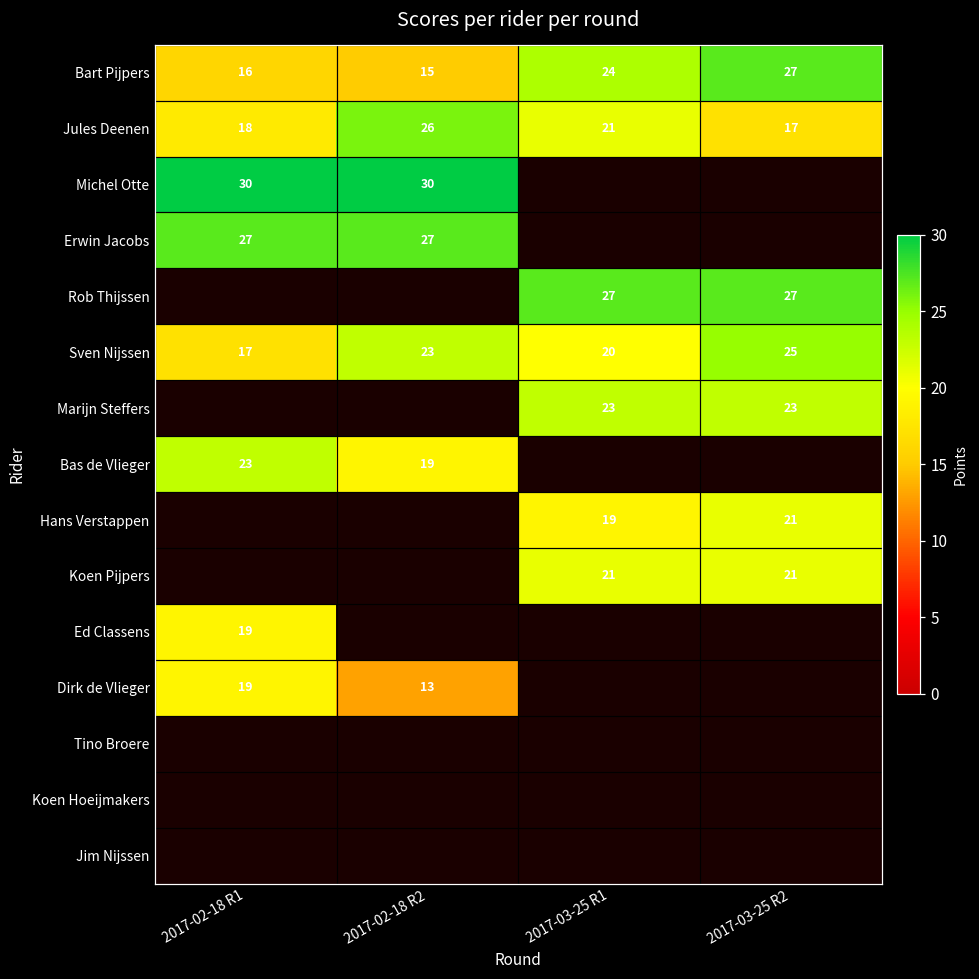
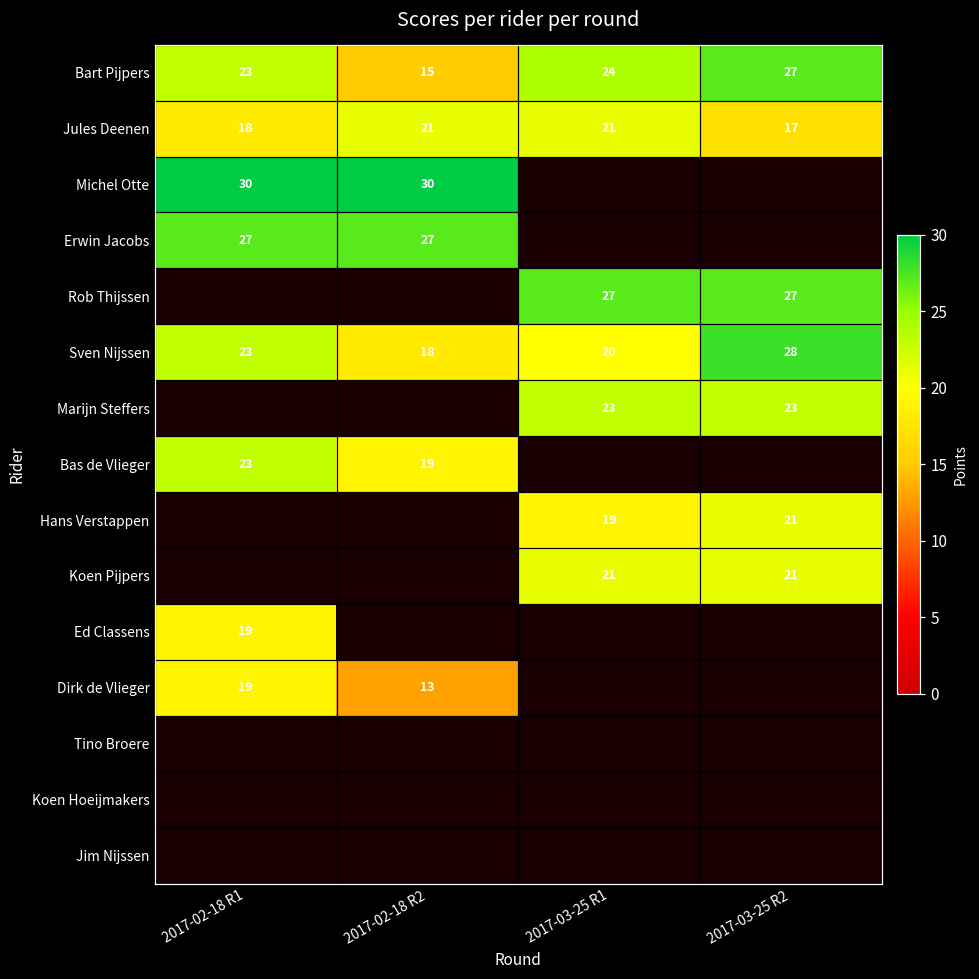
  {
    "Bart Pijpers": {
-     "2017-02-18 R1": 16,
+     "2017-02-18 R1": 23,
      "2017-02-18 R2": 15,
      "2017-03-25 R1": 24,
      "2017-03-25 R2": 27
    },
    "Jules Deenen": {
      "2017-02-18 R1": 18,
-     "2017-02-18 R2": 26,
+     "2017-02-18 R2": 21,
      "2017-03-25 R1": 21,
      "2017-03-25 R2": 17
    },
    "Michel Otte": {
      "2017-02-18 R1": 30,
      "2017-02-18 R2": 30
    },
    "Erwin Jacobs": {
      "2017-02-18 R1": 27,
      "2017-02-18 R2": 27
    },
    "Rob Thijssen": {
      "2017-03-25 R1": 27,
      "2017-03-25 R2": 27
    },
    "Sven Nijssen": {
-     "2017-02-18 R1": 17,
-     "2017-02-18 R2": 23,
+     "2017-02-18 R1": 23,
+     "2017-02-18 R2": 18,
      "2017-03-25 R1": 20,
-     "2017-03-25 R2": 25
+     "2017-03-25 R2": 28
    },
    "Marijn Steffers": {
      "2017-03-25 R1": 23,
      "2017-03-25 R2": 23
    },
    "Bas de Vlieger": {
      "2017-02-18 R1": 23,
      "2017-02-18 R2": 19
    },
    "Hans Verstappen": {
      "2017-03-25 R1": 19,
      "2017-03-25 R2": 21
    },
    "Koen Pijpers": {
      "2017-03-25 R1": 21,
      "2017-03-25 R2": 21
    },
    "Ed Classens": {
      "2017-02-18 R1": 19
    },
    "Dirk de Vlieger": {
      "2017-02-18 R1": 19,
      "2017-02-18 R2": 13
    }
  }
